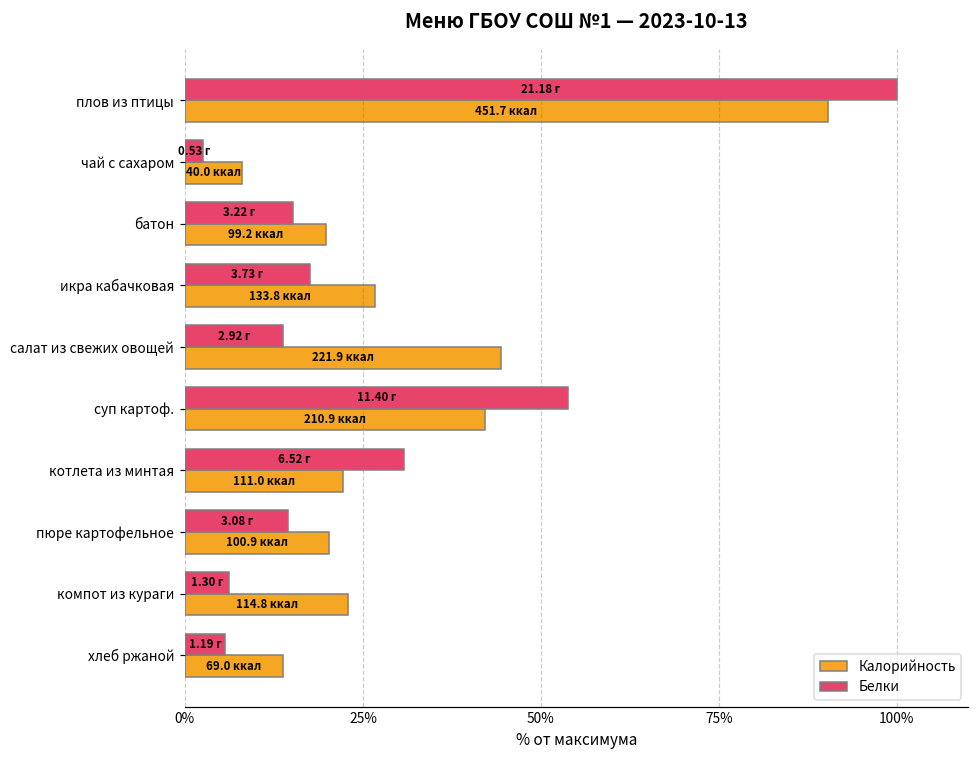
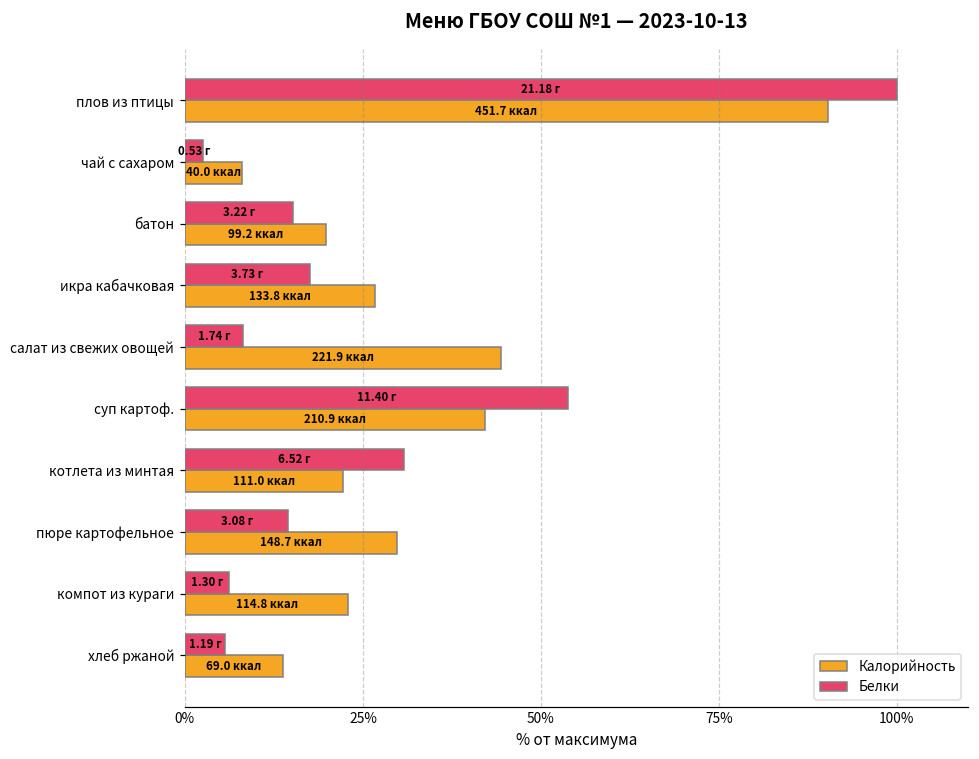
  {
    "Калорийность": {
-     "пюре картофельное": 100.9
+     "пюре картофельное": 148.7
    },
    "Белки": {
-     "салат из свежих овощей": 2.92
+     "салат из свежих овощей": 1.74
    }
  }
